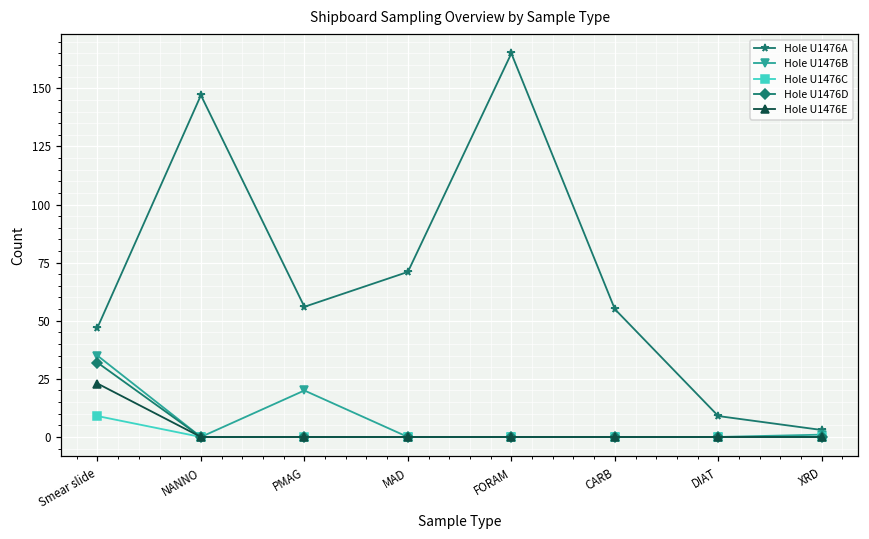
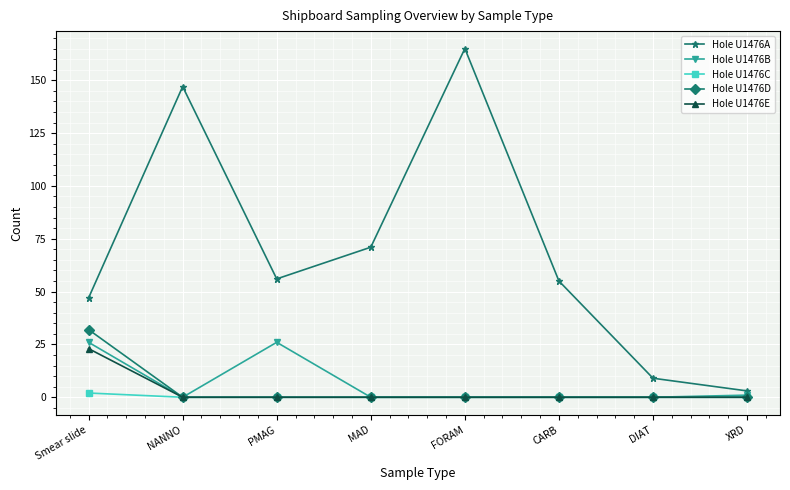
  {
    "Hole U1476B": {
-     "Smear slide": 35,
-     "PMAG": 20
+     "Smear slide": 26,
+     "PMAG": 26
    },
    "Hole U1476C": {
-     "Smear slide": 9
+     "Smear slide": 2
    },
    "Hole U1476E": {
      "Smear slide": 23
    }
  }
